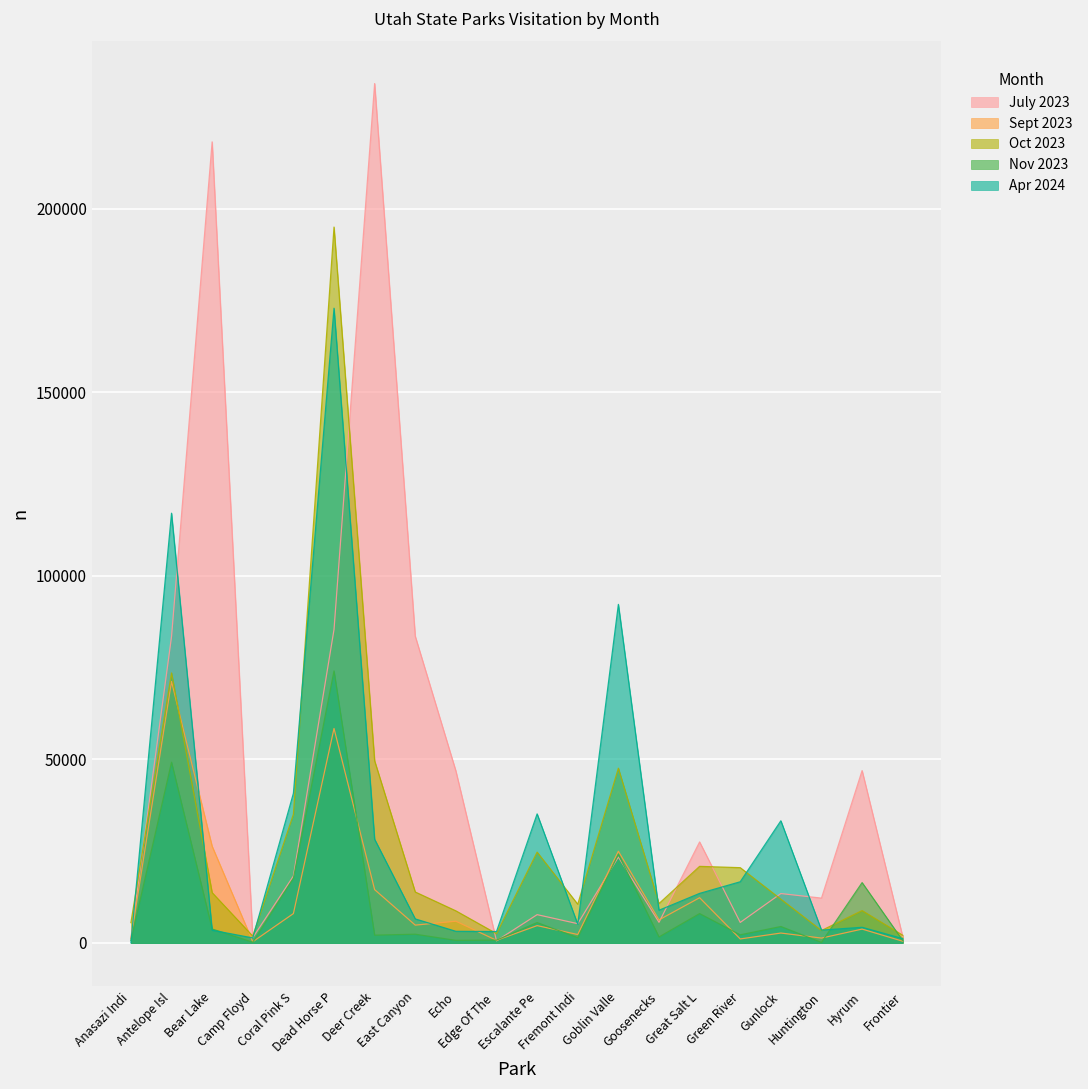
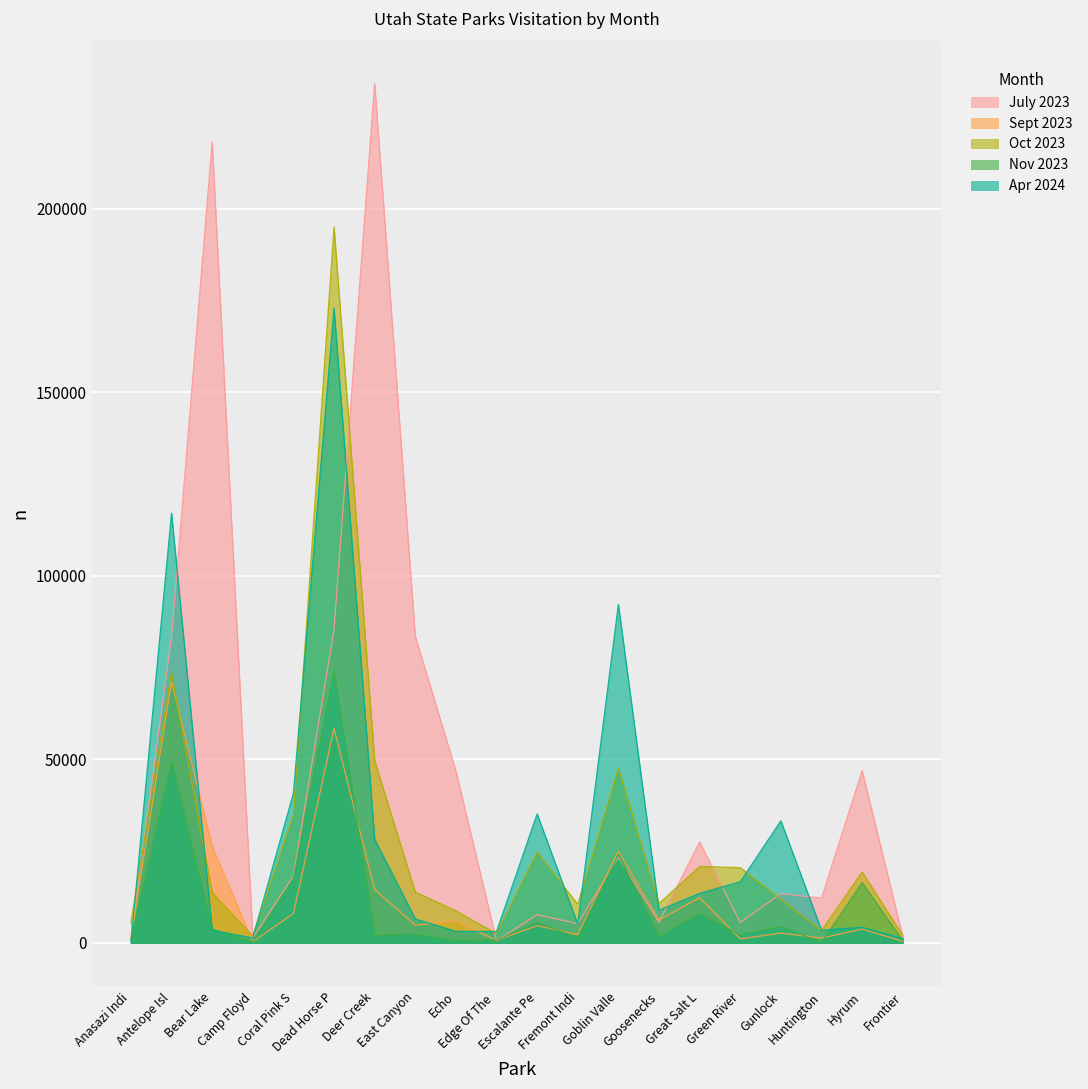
  {
    "July 2023": {
      "Antelope Isl": 83000,
      "Bear Lake": 218000,
      "Dead Horse P": 85000,
      "Deer Creek": 234000,
      "East Canyon": 84000,
      "Echo": 47000,
      "Escalante Pe": 8000,
      "Great Salt L": 28000,
      "Green River": 6000,
      "Gunlock": 13000,
      "Huntington": 12000,
      "Hyrum": 47000
    },
    "Sept 2023": {
      "Antelope Isl": 71000,
      "Bear Lake": 26000,
      "Coral Pink S": 8000,
      "Dead Horse P": 58000,
      "Deer Creek": 15000,
      "East Canyon": 5000,
      "Echo": 6000,
      "Escalante Pe": 5000,
      "Fremont Indi": 2000,
      "Goblin Valle": 25000,
      "Great Salt L": 12000,
      "Green River": 1000,
      "Gunlock": 3000,
      "Huntington": 1000
    },
    "Oct 2023": {
      "Anasazi Indi": 6000,
      "Antelope Isl": 74000,
      "Bear Lake": 14000,
      "Coral Pink S": 35000,
      "Dead Horse P": 195000,
      "Deer Creek": 50000,
      "East Canyon": 14000,
      "Echo": 9000,
      "Escalante Pe": 25000,
      "Fremont Indi": 11000,
      "Goblin Valle": 48000,
      "Goosenecks": 11000,
      "Great Salt L": 21000,
      "Green River": 21000,
      "Gunlock": 12000,
-     "Hyrum": 9000
+     "Hyrum": 19000
    },
    "Nov 2023": {
      "Antelope Isl": 49000,
      "Dead Horse P": 74000,
      "Deer Creek": 2000,
      "East Canyon": 2000,
      "Echo": 1000,
      "Escalante Pe": 6000,
      "Fremont Indi": 1000,
      "Goosenecks": 2000,
      "Great Salt L": 8000,
      "Green River": 2000,
      "Gunlock": 4000,
      "Huntington": 0,
      "Hyrum": 16000
    },
    "Apr 2024": {
      "Antelope Isl": 117000,
      "Coral Pink S": 41000,
      "Dead Horse P": 173000,
      "Deer Creek": 28000,
      "East Canyon": 7000,
      "Echo": 3000,
      "Escalante Pe": 35000,
      "Goblin Valle": 92000,
      "Goosenecks": 9000,
      "Great Salt L": 14000,
      "Green River": 17000,
      "Gunlock": 33000
    }
  }
